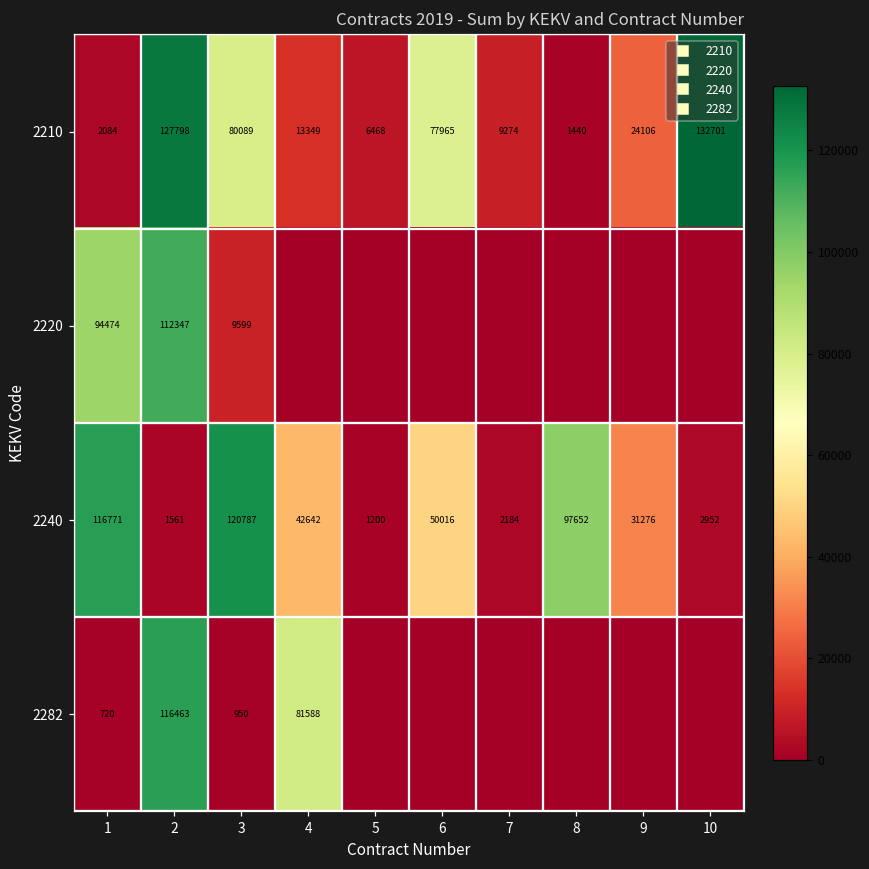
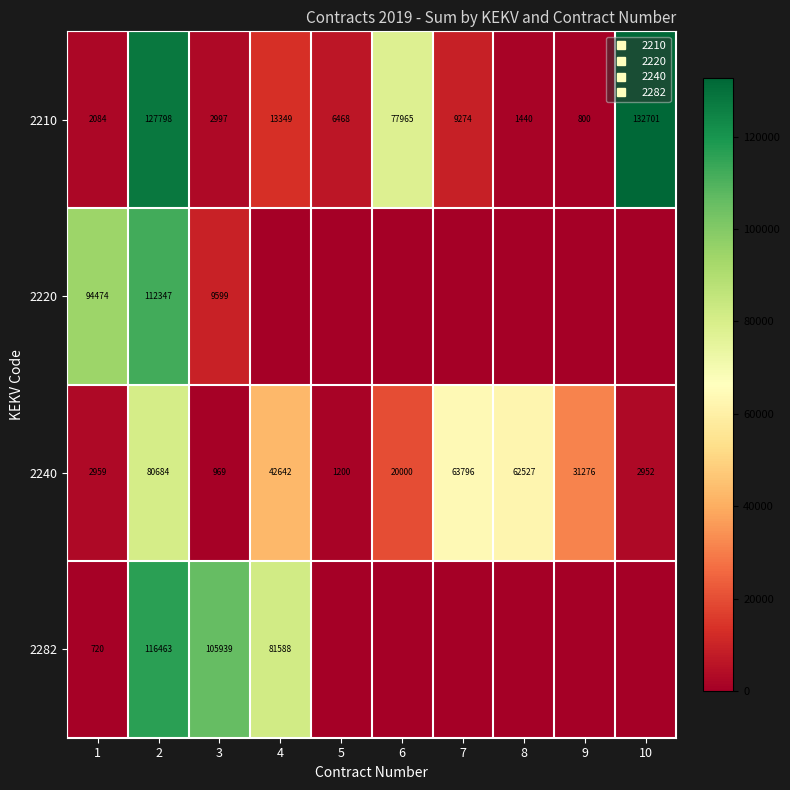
  {
    "2210": {
      "1": 2084,
      "2": 127798,
-     "3": 80089,
+     "3": 2997,
      "4": 13349,
      "5": 6468,
      "6": 77965,
      "7": 9274,
      "8": 1440,
-     "9": 24106,
+     "9": 800,
      "10": 132701
    },
    "2220": {
      "1": 94474,
      "2": 112347,
      "3": 9599
    },
    "2240": {
-     "1": 116771,
-     "2": 1561,
-     "3": 120787,
+     "1": 2959,
+     "2": 80684,
+     "3": 969,
      "4": 42642,
      "5": 1200,
-     "6": 50016,
-     "7": 2184,
-     "8": 97652,
+     "6": 20000,
+     "7": 63796,
+     "8": 62527,
      "9": 31276,
      "10": 2952
    },
    "2282": {
      "1": 720,
      "2": 116463,
-     "3": 950,
+     "3": 105939,
      "4": 81588
    }
  }
